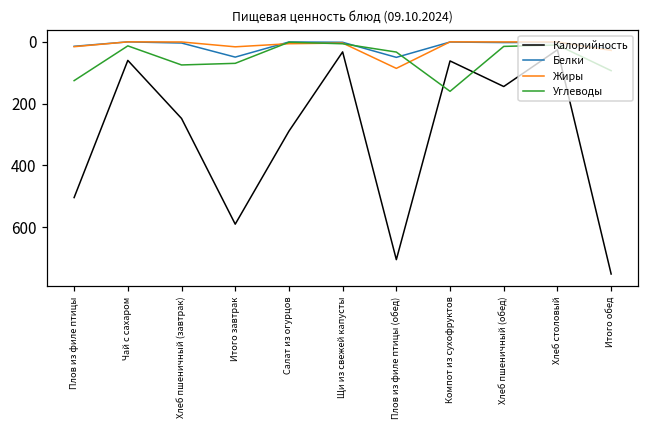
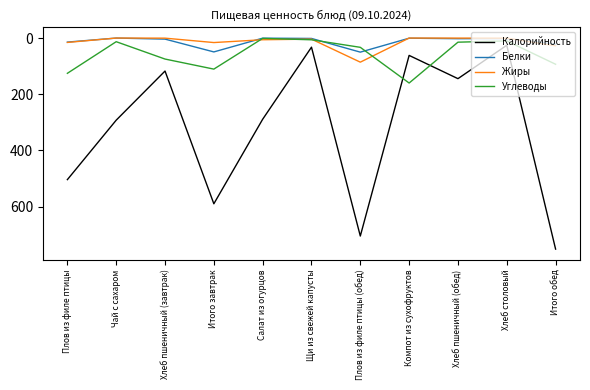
  {
    "Калорийность": {
      "Плов из филе птицы": 500,
-     "Чай с сахаром": 60,
-     "Хлеб пшеничный (завтрак)": 250,
+     "Чай с сахаром": 290,
+     "Хлеб пшеничный (завтрак)": 120,
      "Итого завтрак": 590,
      "Салат из огурцов": 290,
      "Щи из свежей капусты": 30,
      "Плов из филе птицы (обед)": 700,
      "Компот из сухофруктов": 60,
      "Хлеб пшеничный (обед)": 140,
      "Итого обед": 750
    },
    "Белки": {
      "Итого завтрак": 50,
      "Плов из филе птицы (обед)": 50
    },
    "Жиры": {
      "Итого завтрак": 20,
      "Плов из филе птицы (обед)": 90
    },
    "Углеводы": {
      "Плов из филе птицы": 130,
      "Чай с сахаром": 10,
      "Хлеб пшеничный (завтрак)": 70,
-     "Итого завтрак": 70,
+     "Итого завтрак": 110,
      "Плов из филе птицы (обед)": 30,
      "Компот из сухофруктов": 160,
      "Хлеб пшеничный (обед)": 10
    }
  }
